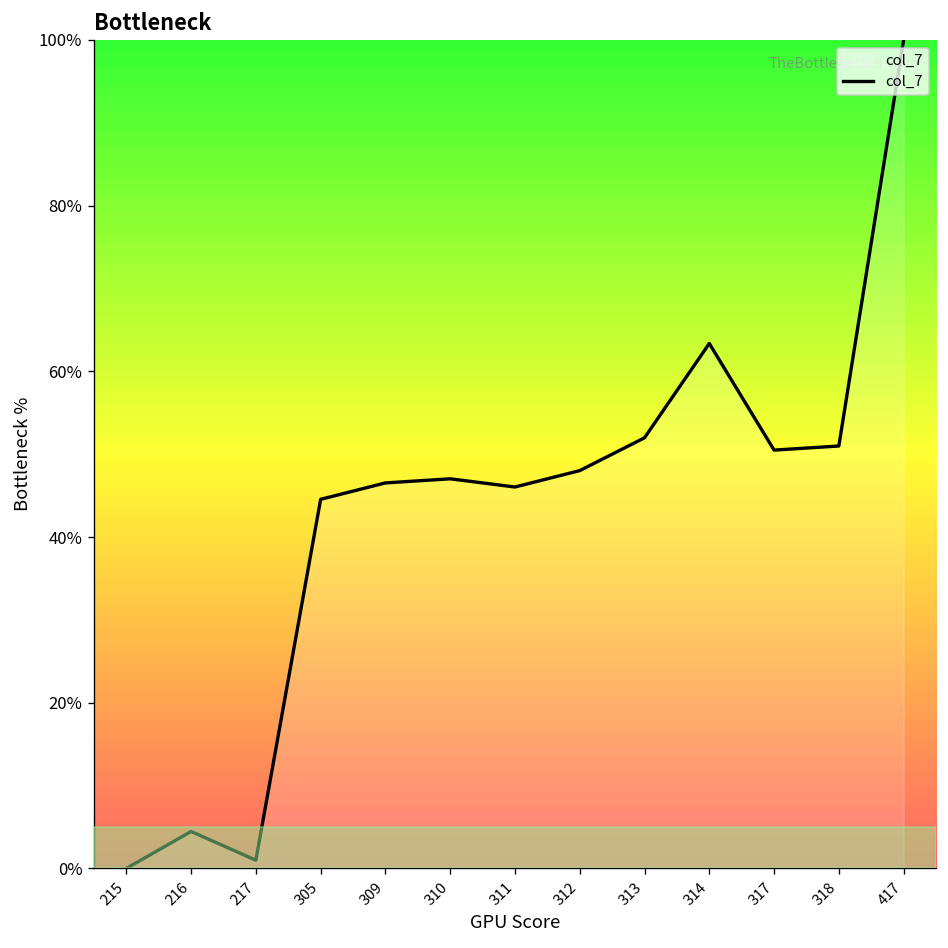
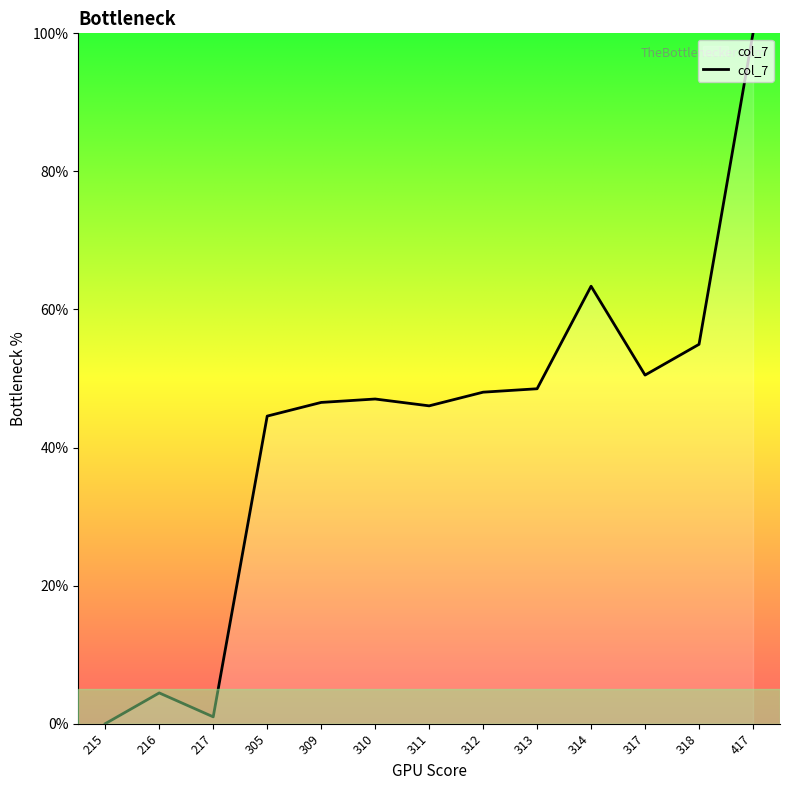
  {
    "305": "45%",
    "309": "47%",
    "310": "47%",
    "311": "46%",
    "312": "48%",
-   "313": "52%",
+   "313": "49%",
    "314": "63%",
    "317": "50%",
-   "318": "51%",
+   "318": "55%",
    "417": "100%"
  }
